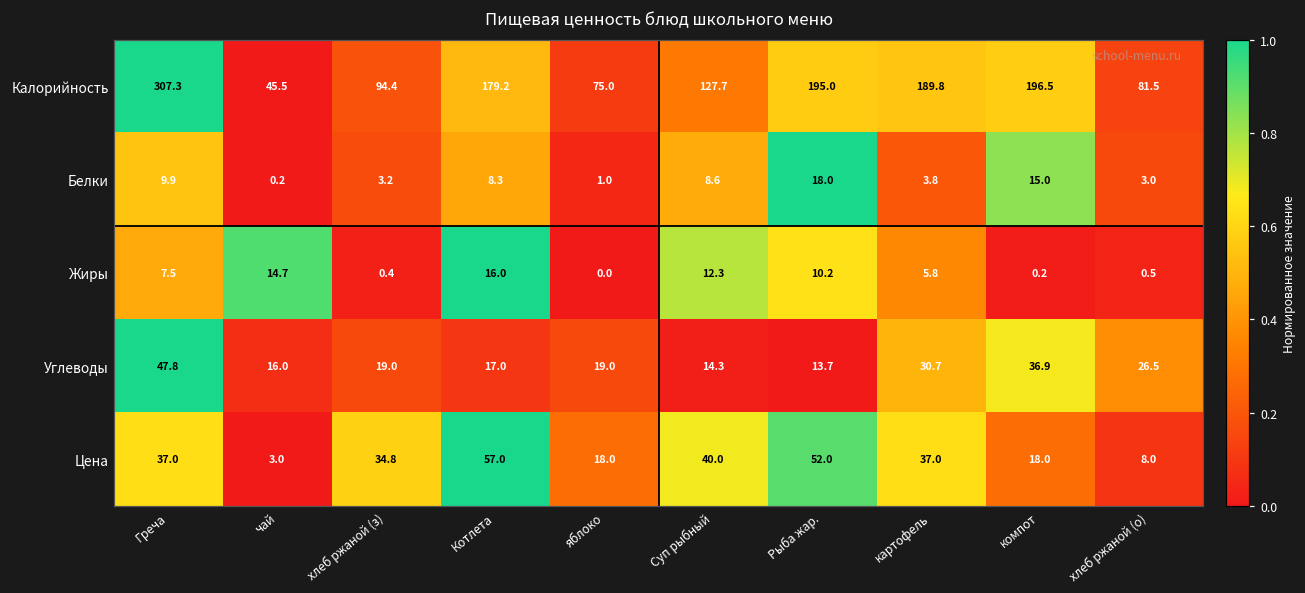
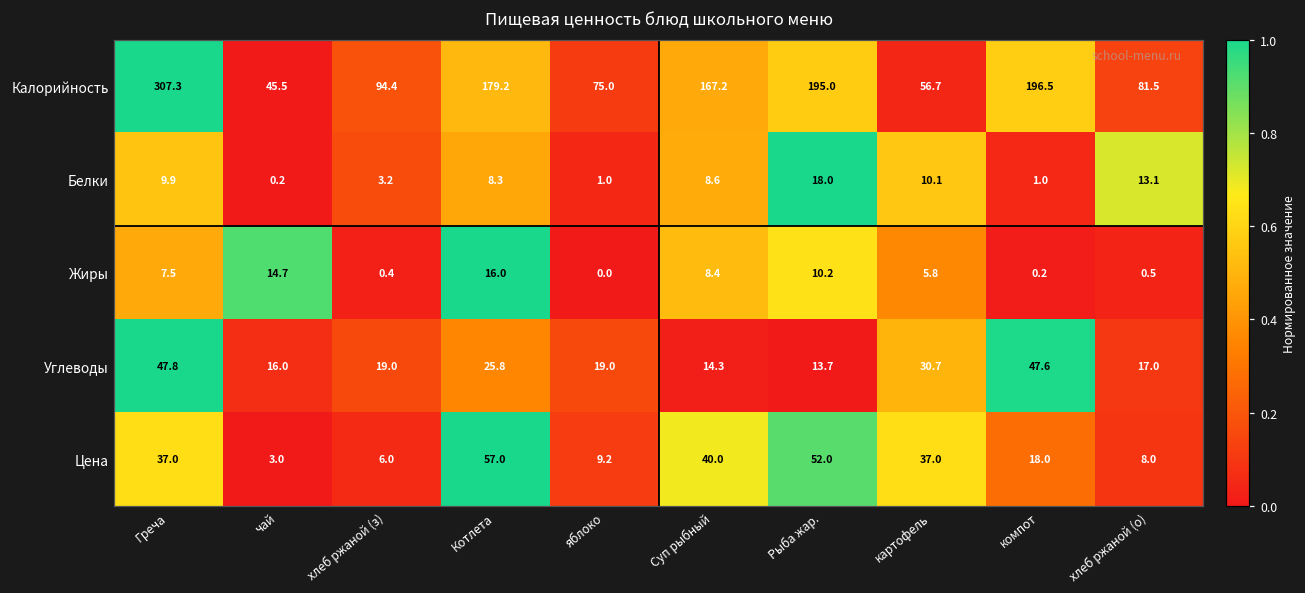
  {
    "Калорийность": {
      "Греча": 307.3,
      "чай": 45.5,
      "хлеб ржаной (з)": 94.4,
      "Котлета": 179.2,
      "яблоко": 75.0,
-     "Суп рыбный": 127.7,
+     "Суп рыбный": 167.2,
      "Рыба жар.": 195.0,
-     "картофель": 189.8,
+     "картофель": 56.7,
      "компот": 196.5
    },
    "Белки": {
      "Греча": 9.9,
      "чай": 0.2,
      "хлеб ржаной (з)": 3.2,
      "Котлета": 8.3,
      "яблоко": 1.0,
      "Суп рыбный": 8.6,
      "Рыба жар.": 18.0,
-     "картофель": 3.8,
-     "компот": 15.0,
-     "хлеб ржаной (о)": 3.0
+     "картофель": 10.1,
+     "компот": 1.0,
+     "хлеб ржаной (о)": 13.1
    },
    "Жиры": {
      "Греча": 7.5,
      "чай": 14.7,
      "хлеб ржаной (з)": 0.4,
      "Котлета": 16.0,
      "яблоко": 0.0,
-     "Суп рыбный": 12.3,
+     "Суп рыбный": 8.4,
      "Рыба жар.": 10.2,
      "картофель": 5.8,
      "компот": 0.2,
      "хлеб ржаной (о)": 0.5
    },
    "Углеводы": {
      "Греча": 47.8,
      "чай": 16.0,
      "хлеб ржаной (з)": 19.0,
-     "Котлета": 17.0,
+     "Котлета": 25.8,
      "яблоко": 19.0,
      "Суп рыбный": 14.3,
      "Рыба жар.": 13.7,
      "картофель": 30.7,
-     "компот": 36.9,
-     "хлеб ржаной (о)": 26.5
+     "компот": 47.6,
+     "хлеб ржаной (о)": 17.0
    },
    "Цена": {
      "Греча": 37.0,
      "чай": 3.0,
-     "хлеб ржаной (з)": 34.8,
+     "хлеб ржаной (з)": 6.0,
      "Котлета": 57.0,
-     "яблоко": 18.0,
+     "яблоко": 9.2,
      "Суп рыбный": 40.0,
      "Рыба жар.": 52.0,
      "картофель": 37.0,
      "компот": 18.0,
      "хлеб ржаной (о)": 8.0
    }
  }
